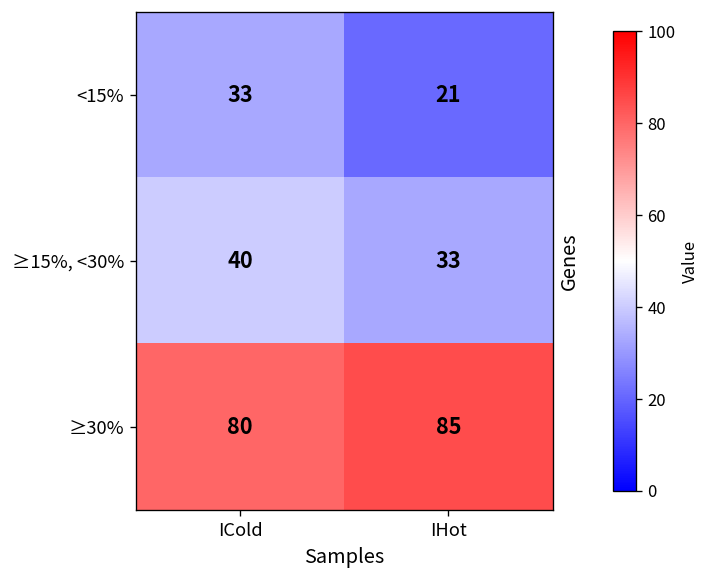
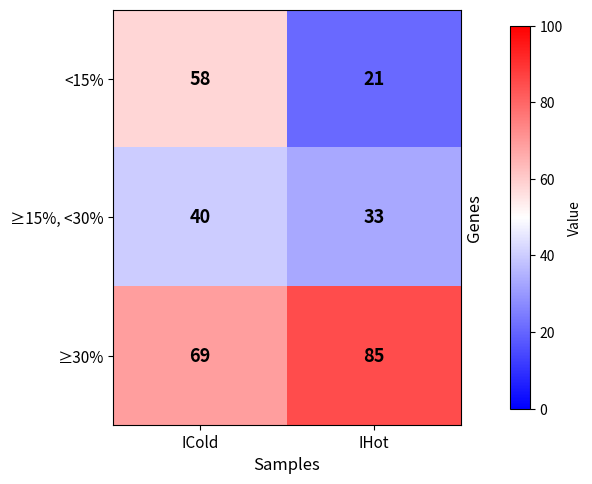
  {
    "<15%": {
-     "ICold": 33,
+     "ICold": 58,
      "IHot": 21
    },
    "≥15%, <30%": {
      "ICold": 40,
      "IHot": 33
    },
    "≥30%": {
-     "ICold": 80,
+     "ICold": 69,
      "IHot": 85
    }
  }
